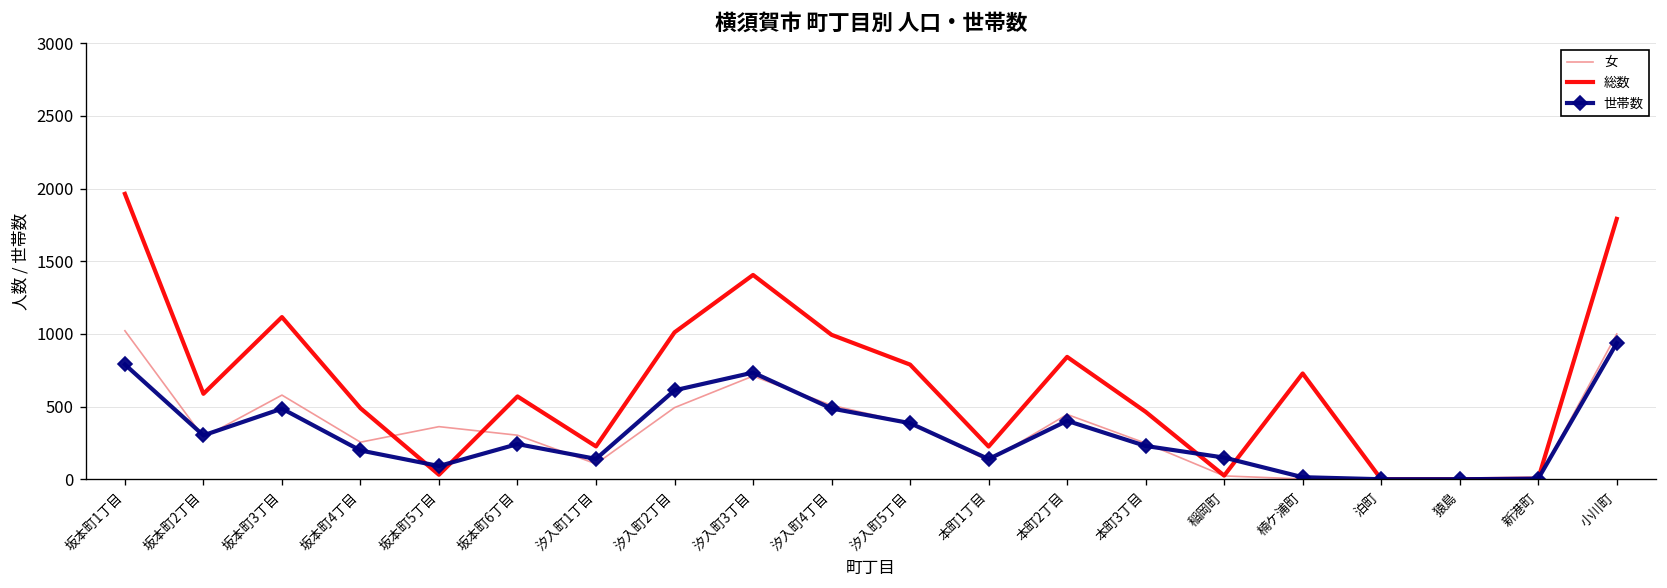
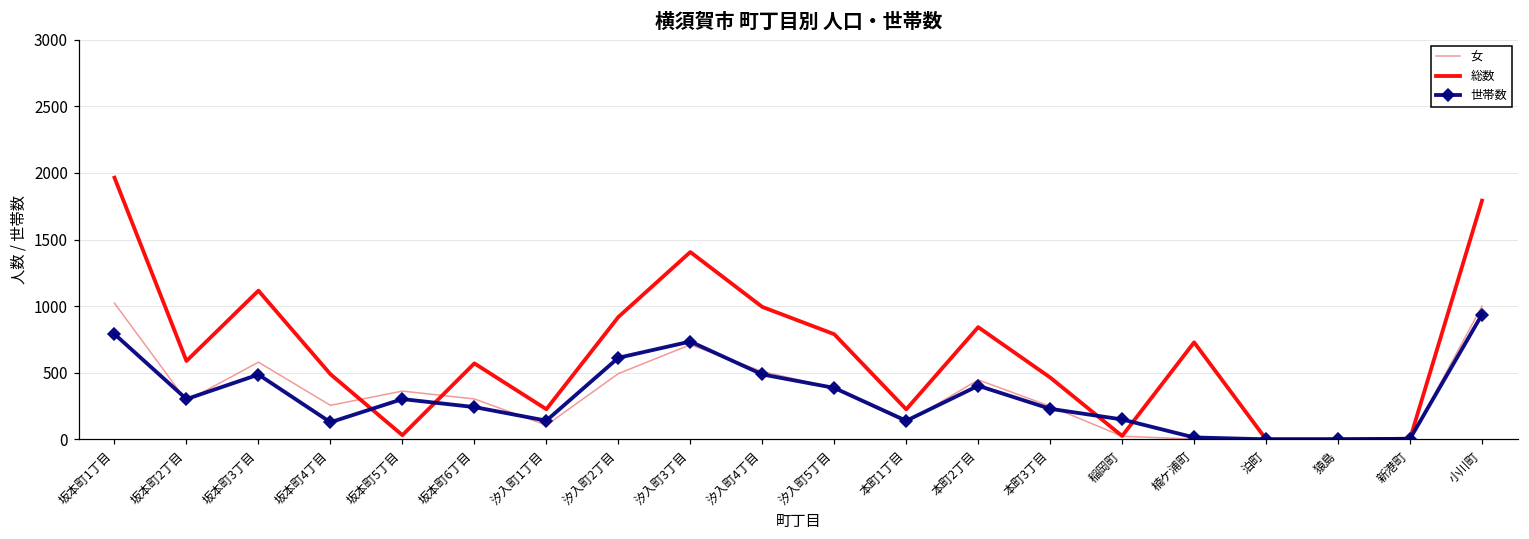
  {
    "女": {
      "坂本町1丁目": 1020,
      "坂本町3丁目": 580,
      "坂本町4丁目": 260,
      "坂本町5丁目": 360,
      "坂本町6丁目": 300,
      "汐入町1丁目": 110,
      "汐入町2丁目": 490,
      "汐入町3丁目": 710,
      "汐入町4丁目": 510,
      "本町2丁目": 450,
      "小川町": 1000
    },
    "総数": {
      "坂本町1丁目": 1960,
      "坂本町2丁目": 590,
      "坂本町3丁目": 1120,
      "坂本町4丁目": 490,
      "坂本町5丁目": 30,
      "坂本町6丁目": 570,
      "汐入町1丁目": 230,
-     "汐入町2丁目": 1010,
+     "汐入町2丁目": 920,
      "汐入町3丁目": 1410,
      "汐入町4丁目": 990,
      "汐入町5丁目": 790,
      "本町1丁目": 230,
      "本町2丁目": 840,
      "本町3丁目": 460,
      "楠ケ浦町": 730,
      "小川町": 1790
    },
    "世帯数": {
      "坂本町1丁目": 790,
      "坂本町3丁目": 490,
-     "坂本町4丁目": 200,
-     "坂本町5丁目": 90,
+     "坂本町4丁目": 130,
+     "坂本町5丁目": 300,
      "坂本町6丁目": 240,
      "汐入町1丁目": 140,
      "汐入町2丁目": 610,
      "汐入町3丁目": 730,
      "汐入町4丁目": 490,
      "本町2丁目": 400,
      "稲岡町": 150,
      "小川町": 940
    }
  }
